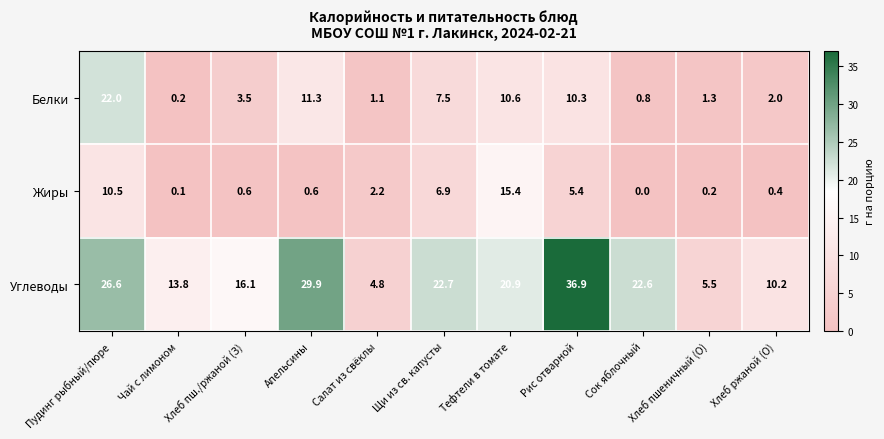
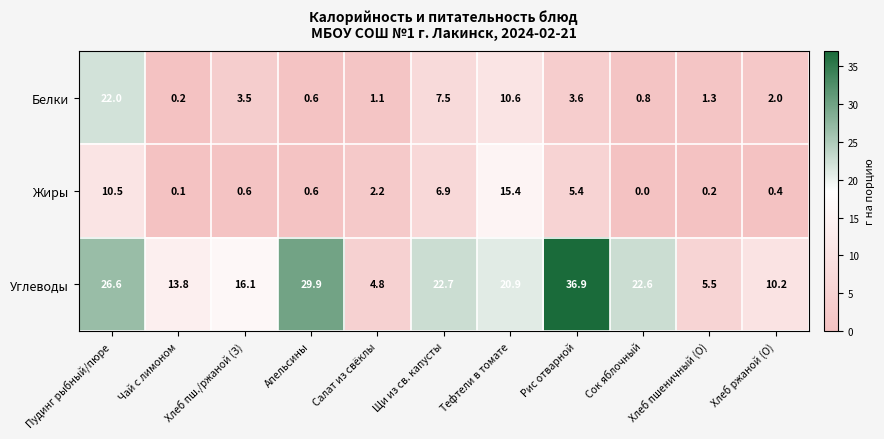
  {
    "Белки": {
      "Чай с лимоном": 0.2,
      "Хлеб пш./ржаной (З)": 3.5,
-     "Апельсины": 11.3,
+     "Апельсины": 0.6,
      "Салат из свёклы": 1.1,
      "Щи из св. капусты": 7.5,
      "Тефтели в томате": 10.6,
-     "Рис отварной": 10.3,
+     "Рис отварной": 3.6,
      "Сок яблочный": 0.8,
      "Хлеб пшеничный (О)": 1.3,
      "Хлеб ржаной (О)": 2.0
    },
    "Жиры": {
      "Пудинг рыбный/пюре": 10.5,
      "Чай с лимоном": 0.1,
      "Хлеб пш./ржаной (З)": 0.6,
      "Апельсины": 0.6,
      "Салат из свёклы": 2.2,
      "Щи из св. капусты": 6.9,
      "Тефтели в томате": 15.4,
      "Рис отварной": 5.4,
      "Сок яблочный": 0.0,
      "Хлеб пшеничный (О)": 0.2,
      "Хлеб ржаной (О)": 0.4
    },
    "Углеводы": {
      "Пудинг рыбный/пюре": 26.6,
      "Чай с лимоном": 13.8,
      "Хлеб пш./ржаной (З)": 16.1,
      "Апельсины": 29.9,
      "Салат из свёклы": 4.8,
      "Щи из св. капусты": 22.7,
      "Рис отварной": 36.9,
      "Сок яблочный": 22.6,
      "Хлеб пшеничный (О)": 5.5,
      "Хлеб ржаной (О)": 10.2
    }
  }
